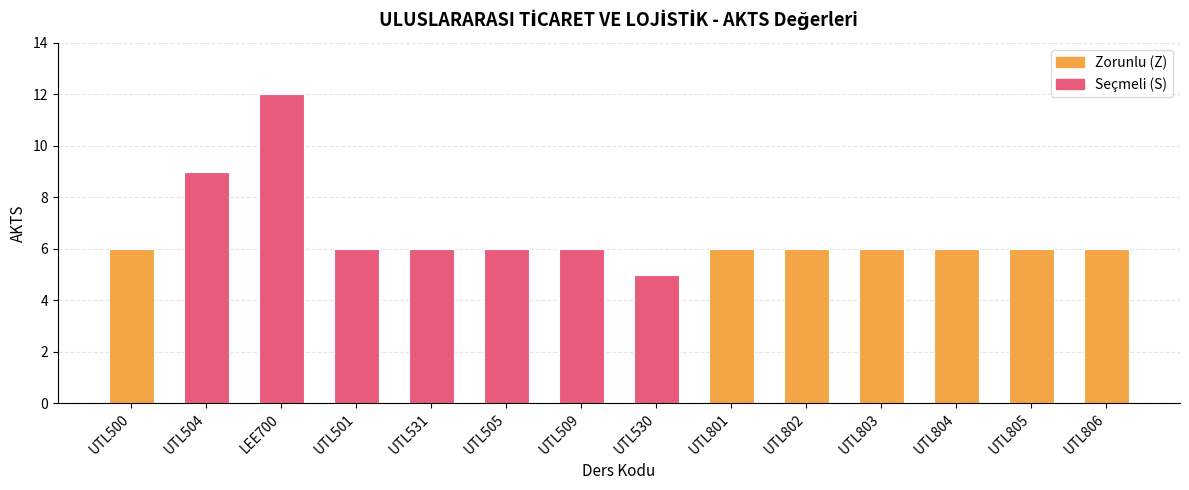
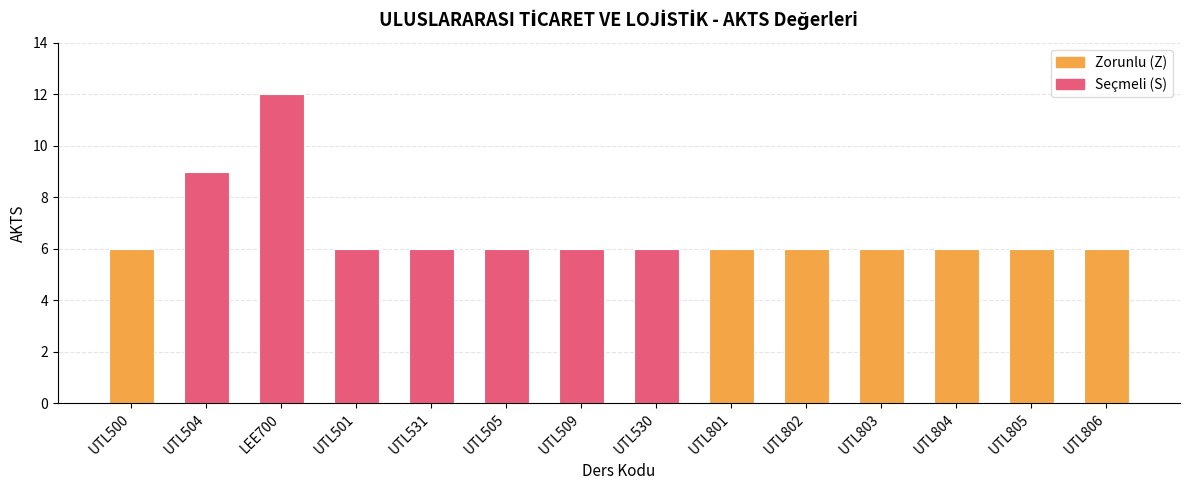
  {
    "UTL500": 6,
    "UTL504": 9,
    "LEE700": 12,
    "UTL501": 6,
    "UTL531": 6,
    "UTL505": 6,
    "UTL509": 6,
-   "UTL530": 5,
+   "UTL530": 6,
    "UTL801": 6,
    "UTL802": 6,
    "UTL803": 6,
    "UTL804": 6,
    "UTL805": 6,
    "UTL806": 6
  }
